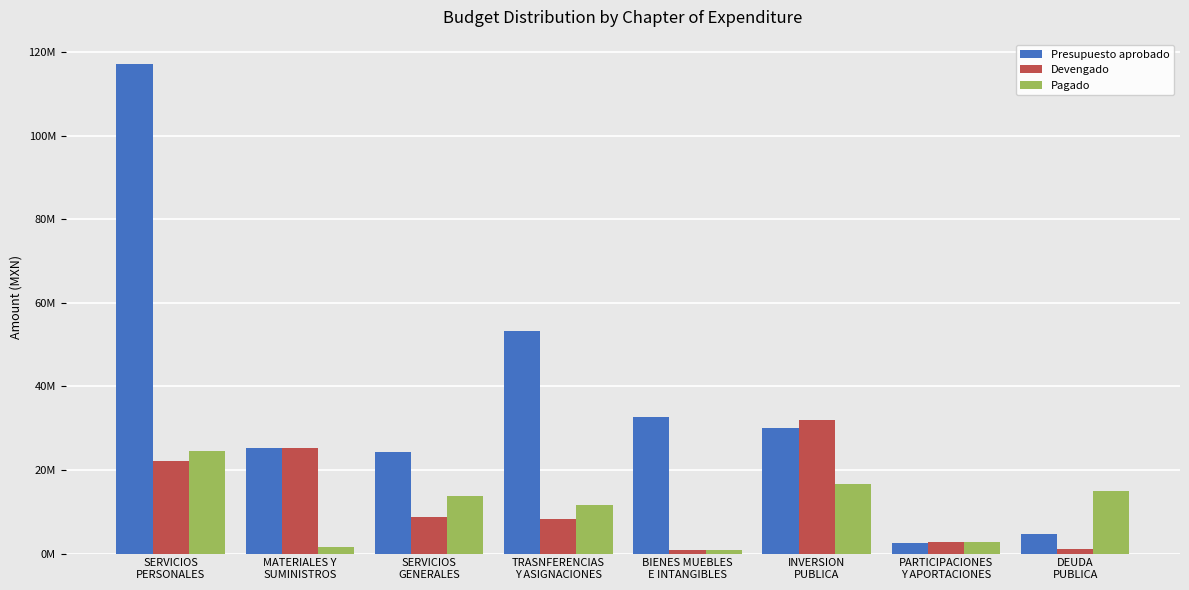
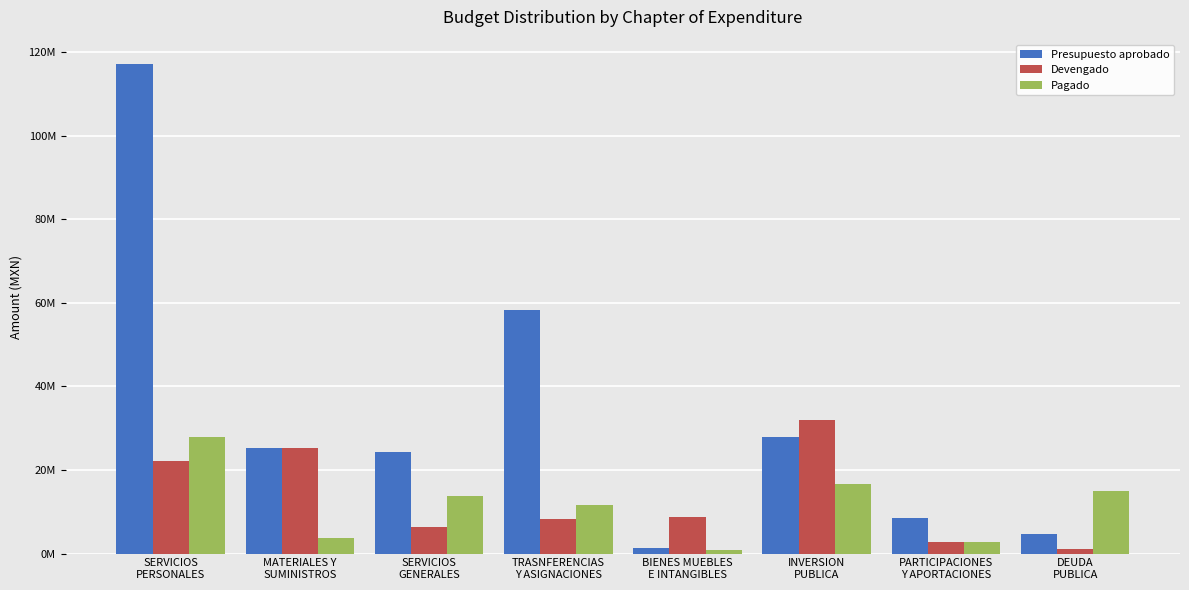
  {
    "Presupuesto aprobado": {
      "SERVICIOS PERSONALES": 117000000,
      "MATERIALES Y SUMINISTROS": 25000000,
      "SERVICIOS GENERALES": 24000000,
-     "TRASNFERENCIAS Y ASIGNACIONES": 53000000,
-     "BIENES MUEBLES E INTANGIBLES": 33000000,
-     "INVERSION PUBLICA": 30000000,
-     "PARTICIPACIONES Y APORTACIONES": 2000000,
+     "TRASNFERENCIAS Y ASIGNACIONES": 58000000,
+     "BIENES MUEBLES E INTANGIBLES": 1000000,
+     "INVERSION PUBLICA": 28000000,
+     "PARTICIPACIONES Y APORTACIONES": 9000000,
      "DEUDA PUBLICA": 5000000
    },
    "Devengado": {
      "SERVICIOS PERSONALES": 22000000,
      "MATERIALES Y SUMINISTROS": 25000000,
-     "SERVICIOS GENERALES": 9000000,
+     "SERVICIOS GENERALES": 6000000,
      "TRASNFERENCIAS Y ASIGNACIONES": 8000000,
-     "BIENES MUEBLES E INTANGIBLES": 1000000,
+     "BIENES MUEBLES E INTANGIBLES": 9000000,
      "INVERSION PUBLICA": 32000000,
      "PARTICIPACIONES Y APORTACIONES": 3000000,
      "DEUDA PUBLICA": 1000000
    },
    "Pagado": {
-     "SERVICIOS PERSONALES": 25000000,
-     "MATERIALES Y SUMINISTROS": 2000000,
+     "SERVICIOS PERSONALES": 28000000,
+     "MATERIALES Y SUMINISTROS": 4000000,
      "SERVICIOS GENERALES": 14000000,
      "TRASNFERENCIAS Y ASIGNACIONES": 12000000,
      "BIENES MUEBLES E INTANGIBLES": 1000000,
      "INVERSION PUBLICA": 17000000,
      "PARTICIPACIONES Y APORTACIONES": 3000000,
      "DEUDA PUBLICA": 15000000
    }
  }
